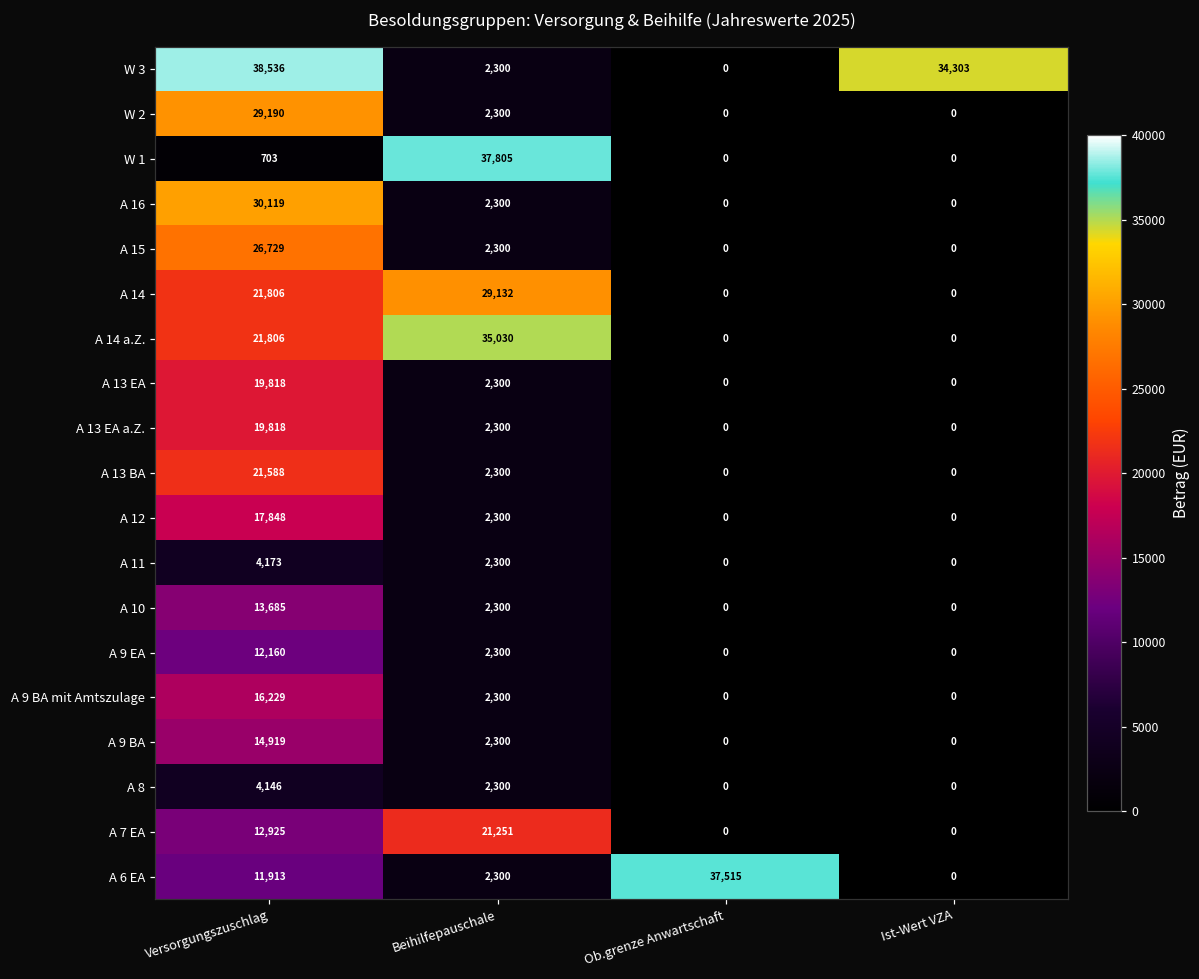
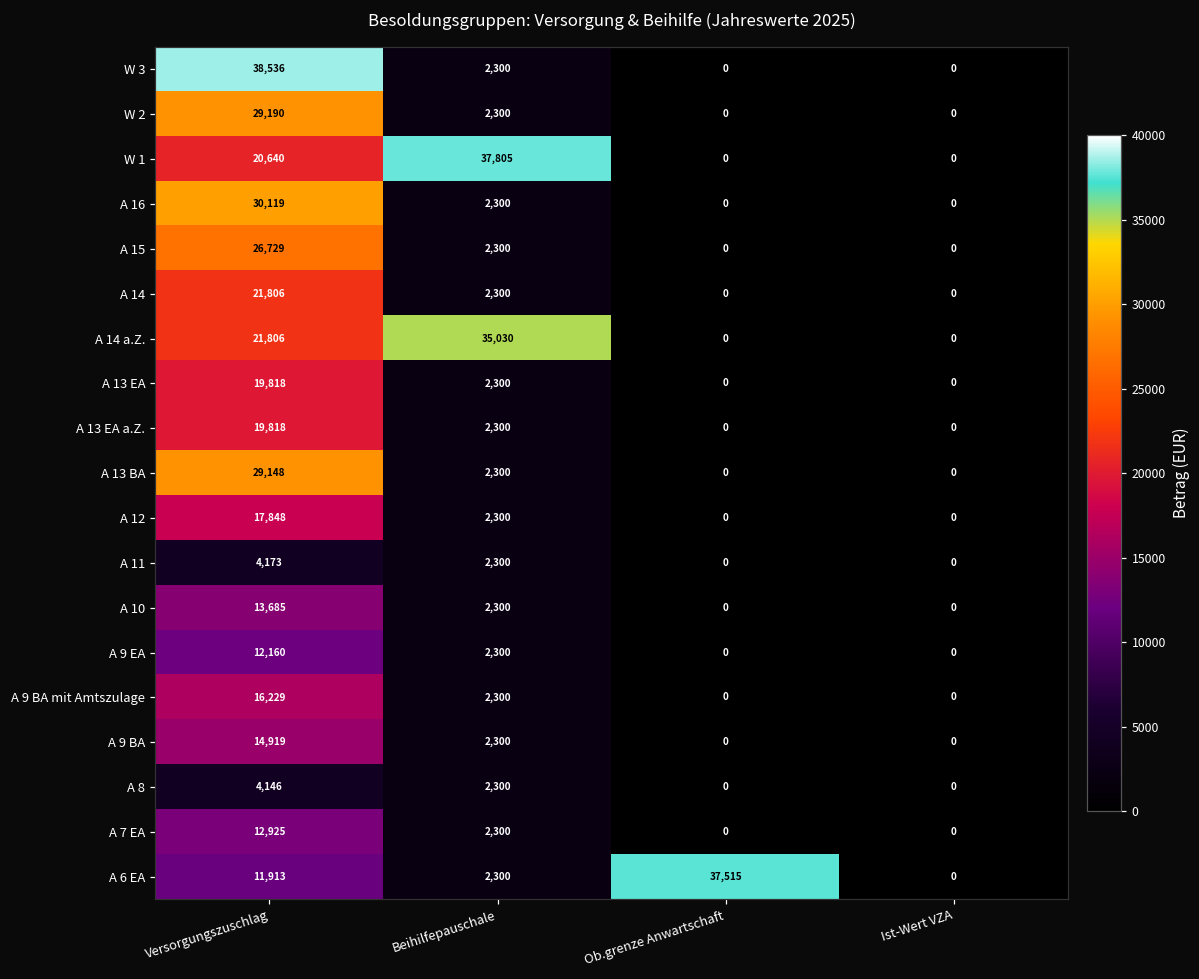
  {
    "W 3": {
      "Versorgungszuschlag": "38,536",
      "Beihilfepauschale": "2,300",
      "Ob.grenze Anwartschaft": "0",
-     "Ist-Wert VZA": "34,303"
+     "Ist-Wert VZA": "0"
    },
    "W 2": {
      "Versorgungszuschlag": "29,190",
      "Beihilfepauschale": "2,300",
      "Ob.grenze Anwartschaft": "0",
      "Ist-Wert VZA": "0"
    },
    "W 1": {
-     "Versorgungszuschlag": "703",
+     "Versorgungszuschlag": "20,640",
      "Beihilfepauschale": "37,805",
      "Ob.grenze Anwartschaft": "0",
      "Ist-Wert VZA": "0"
    },
    "A 16": {
      "Versorgungszuschlag": "30,119",
      "Beihilfepauschale": "2,300",
      "Ob.grenze Anwartschaft": "0",
      "Ist-Wert VZA": "0"
    },
    "A 15": {
      "Versorgungszuschlag": "26,729",
      "Beihilfepauschale": "2,300",
      "Ob.grenze Anwartschaft": "0",
      "Ist-Wert VZA": "0"
    },
    "A 14": {
      "Versorgungszuschlag": "21,806",
-     "Beihilfepauschale": "29,132",
+     "Beihilfepauschale": "2,300",
      "Ob.grenze Anwartschaft": "0",
      "Ist-Wert VZA": "0"
    },
    "A 14 a.Z.": {
      "Versorgungszuschlag": "21,806",
      "Beihilfepauschale": "35,030",
      "Ob.grenze Anwartschaft": "0",
      "Ist-Wert VZA": "0"
    },
    "A 13 EA": {
      "Versorgungszuschlag": "19,818",
      "Beihilfepauschale": "2,300",
      "Ob.grenze Anwartschaft": "0",
      "Ist-Wert VZA": "0"
    },
    "A 13 EA a.Z.": {
      "Versorgungszuschlag": "19,818",
      "Beihilfepauschale": "2,300",
      "Ob.grenze Anwartschaft": "0",
      "Ist-Wert VZA": "0"
    },
    "A 13 BA": {
-     "Versorgungszuschlag": "21,588",
+     "Versorgungszuschlag": "29,148",
      "Beihilfepauschale": "2,300",
      "Ob.grenze Anwartschaft": "0",
      "Ist-Wert VZA": "0"
    },
    "A 12": {
      "Versorgungszuschlag": "17,848",
      "Beihilfepauschale": "2,300",
      "Ob.grenze Anwartschaft": "0",
      "Ist-Wert VZA": "0"
    },
    "A 11": {
      "Versorgungszuschlag": "4,173",
      "Beihilfepauschale": "2,300",
      "Ob.grenze Anwartschaft": "0",
      "Ist-Wert VZA": "0"
    },
    "A 10": {
      "Versorgungszuschlag": "13,685",
      "Beihilfepauschale": "2,300",
      "Ob.grenze Anwartschaft": "0",
      "Ist-Wert VZA": "0"
    },
    "A 9 EA": {
      "Versorgungszuschlag": "12,160",
      "Beihilfepauschale": "2,300",
      "Ob.grenze Anwartschaft": "0",
      "Ist-Wert VZA": "0"
    },
    "A 9 BA mit Amtszulage": {
      "Versorgungszuschlag": "16,229",
      "Beihilfepauschale": "2,300",
      "Ob.grenze Anwartschaft": "0",
      "Ist-Wert VZA": "0"
    },
    "A 9 BA": {
      "Versorgungszuschlag": "14,919",
      "Beihilfepauschale": "2,300",
      "Ob.grenze Anwartschaft": "0",
      "Ist-Wert VZA": "0"
    },
    "A 8": {
      "Versorgungszuschlag": "4,146",
      "Beihilfepauschale": "2,300",
      "Ob.grenze Anwartschaft": "0",
      "Ist-Wert VZA": "0"
    },
    "A 7 EA": {
      "Versorgungszuschlag": "12,925",
-     "Beihilfepauschale": "21,251",
+     "Beihilfepauschale": "2,300",
      "Ob.grenze Anwartschaft": "0",
      "Ist-Wert VZA": "0"
    },
    "A 6 EA": {
      "Versorgungszuschlag": "11,913",
      "Beihilfepauschale": "2,300",
      "Ob.grenze Anwartschaft": "37,515",
      "Ist-Wert VZA": "0"
    }
  }
